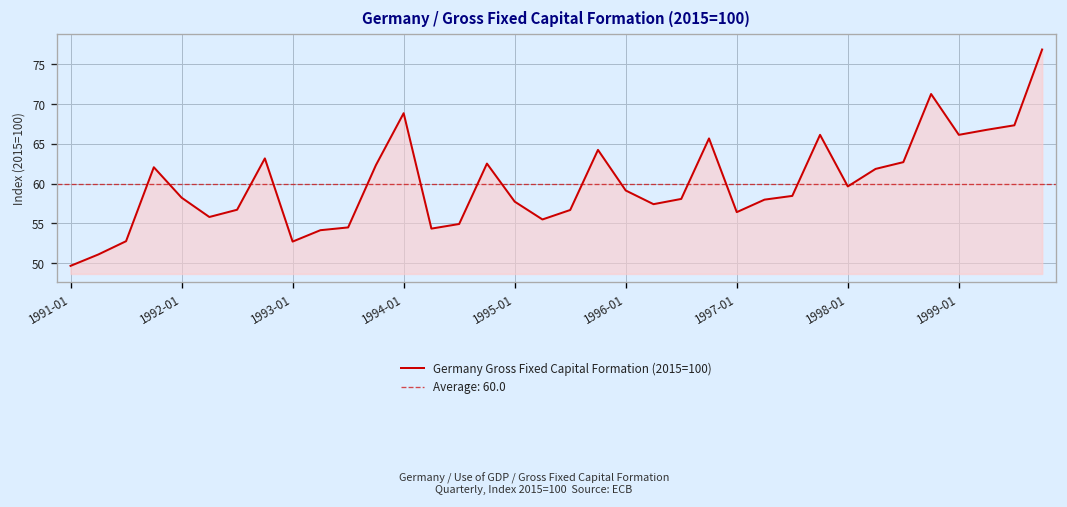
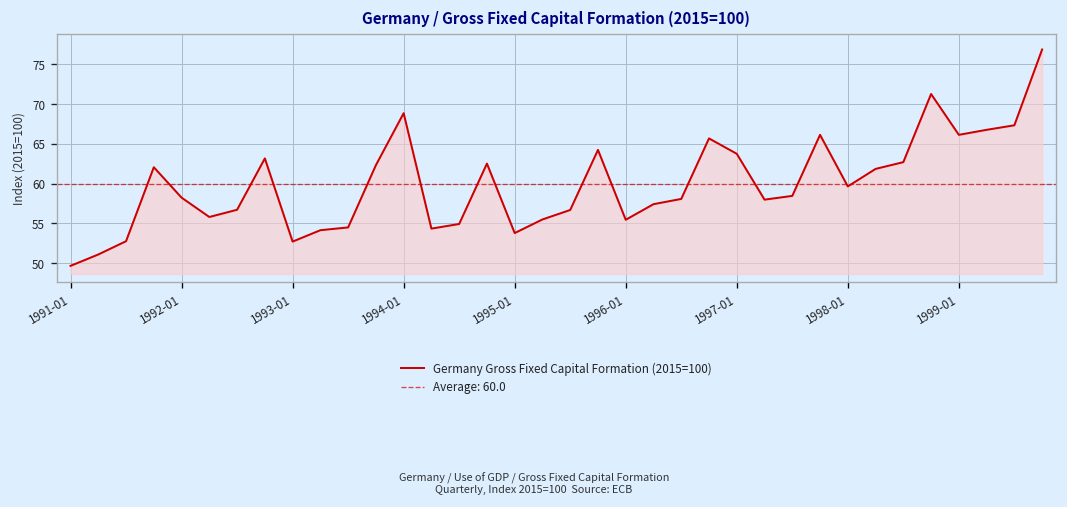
  {
    "1991-01": 50,
    "1992-01": 58,
    "1993-01": 53,
    "1994-01": 69,
-   "1995-01": 58,
-   "1996-01": 59,
-   "1997-01": 56,
+   "1995-01": 54,
+   "1996-01": 55,
+   "1997-01": 64,
    "1998-01": 60,
    "1999-01": 66
  }
